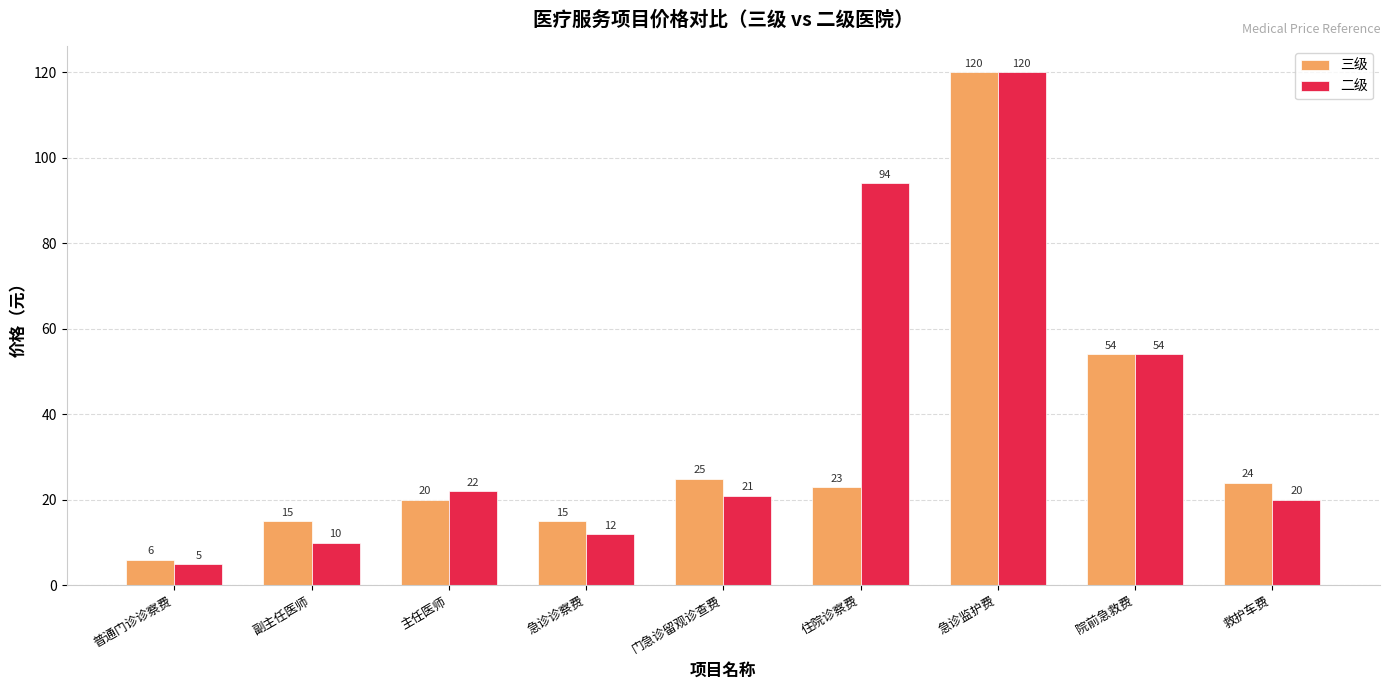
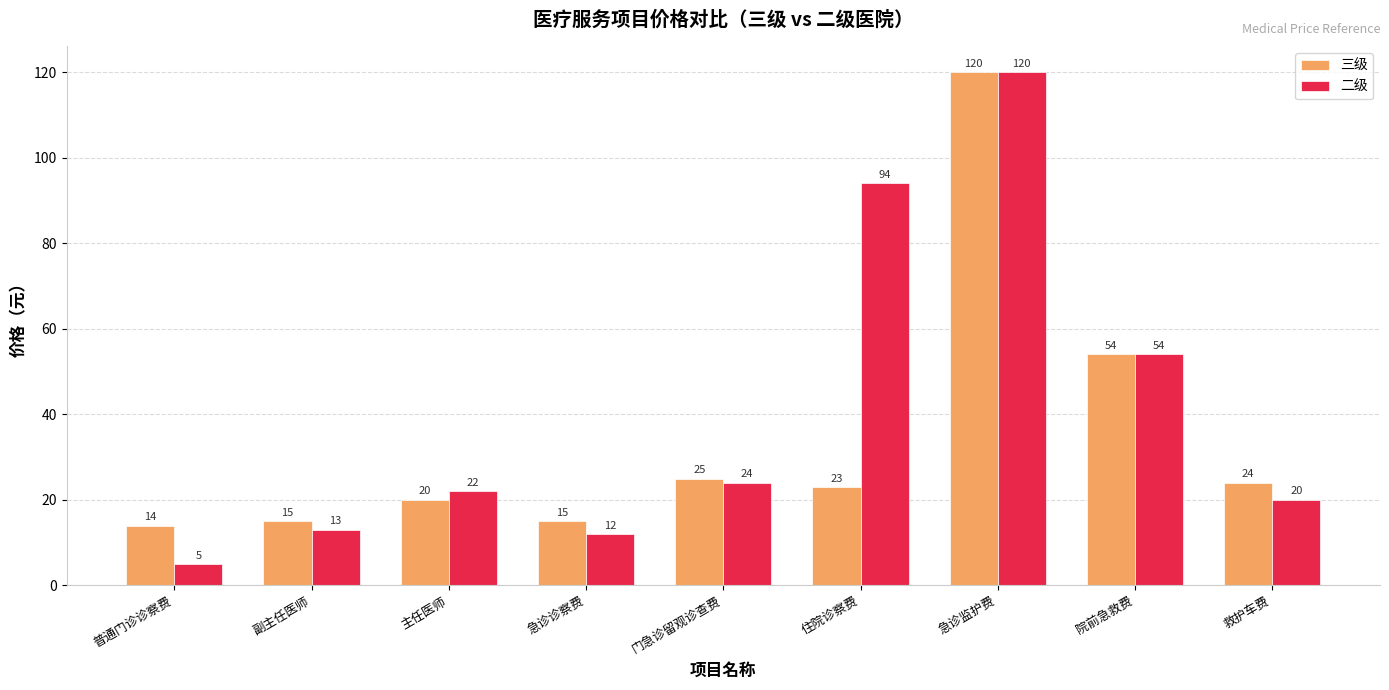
  {
    "三级": {
-     "普通门诊诊察费": 6,
+     "普通门诊诊察费": 14,
      "副主任医师": 15,
      "主任医师": 20,
      "急诊诊察费": 15,
      "门急诊留观诊查费": 25,
      "住院诊察费": 23,
      "急诊监护费": 120,
      "院前急救费": 54,
      "救护车费": 24
    },
    "二级": {
      "普通门诊诊察费": 5,
-     "副主任医师": 10,
+     "副主任医师": 13,
      "主任医师": 22,
      "急诊诊察费": 12,
-     "门急诊留观诊查费": 21,
+     "门急诊留观诊查费": 24,
      "住院诊察费": 94,
      "急诊监护费": 120,
      "院前急救费": 54,
      "救护车费": 20
    }
  }
